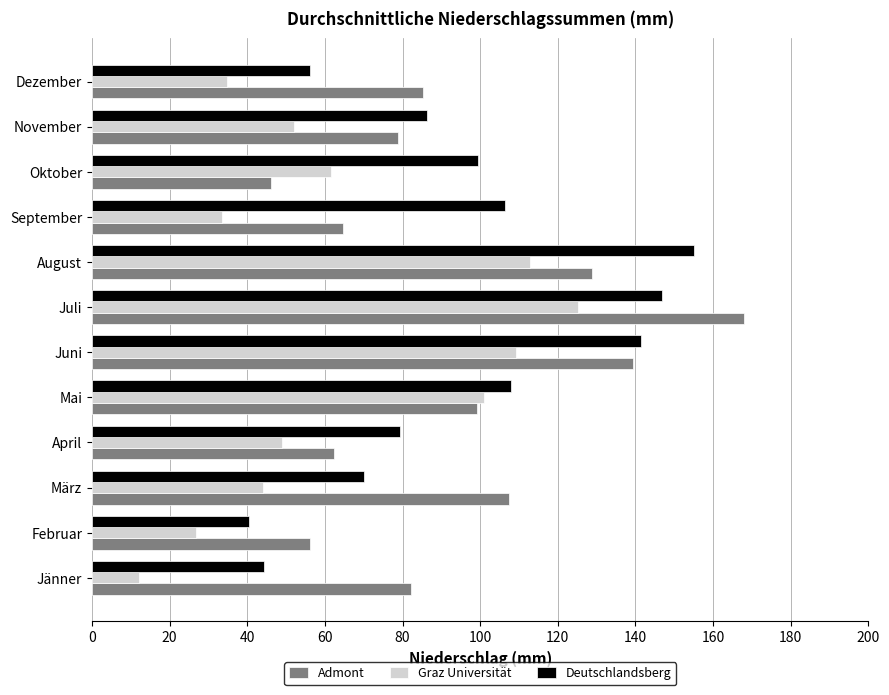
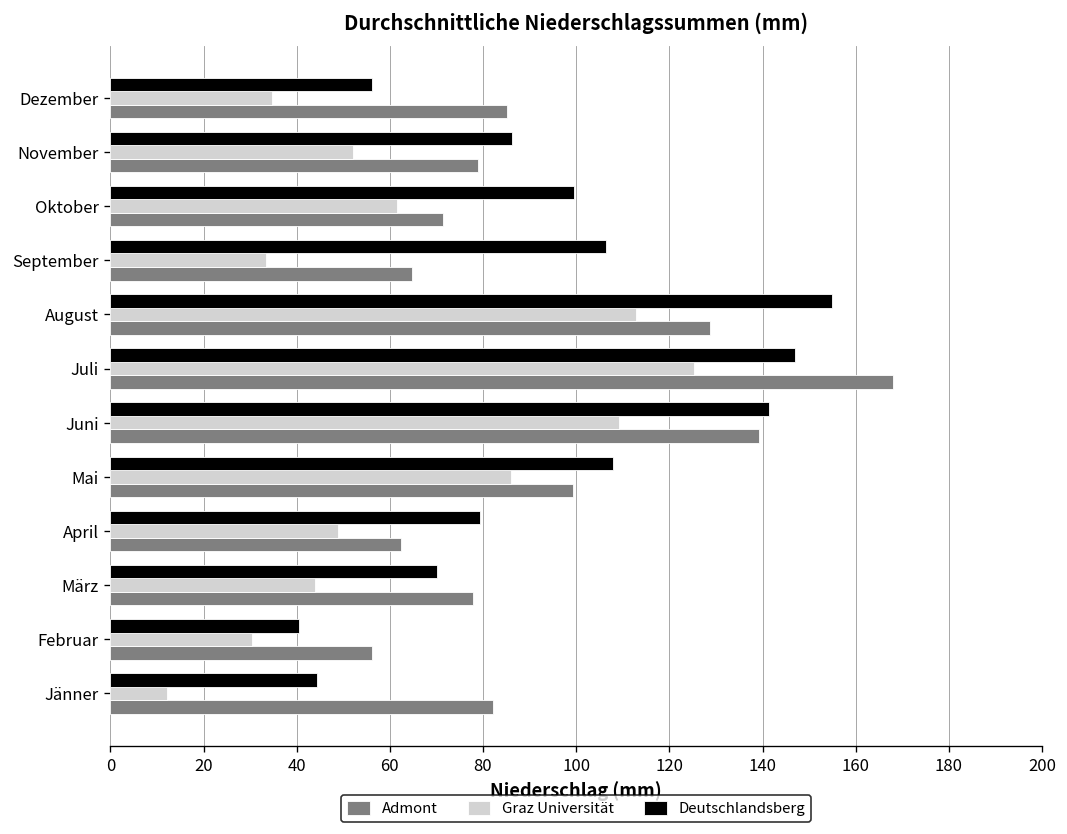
  {
    "Admont": {
      "Dezember": 85,
      "November": 79,
-     "Oktober": 46,
+     "Oktober": 71,
      "September": 65,
      "August": 129,
      "Juli": 168,
      "Juni": 139,
      "Mai": 99,
      "April": 62,
-     "März": 107,
+     "März": 78,
      "Februar": 56,
      "Jänner": 82
    },
    "Graz Universität": {
      "Dezember": 35,
      "November": 52,
      "Oktober": 62,
      "September": 33,
      "August": 113,
      "Juli": 125,
      "Juni": 109,
-     "Mai": 101,
+     "Mai": 86,
      "April": 49,
      "März": 44,
-     "Februar": 27,
+     "Februar": 30,
      "Jänner": 12
    },
    "Deutschlandsberg": {
      "Dezember": 56,
      "November": 86,
      "Oktober": 100,
      "September": 106,
      "August": 155,
      "Juli": 147,
      "Juni": 141,
      "Mai": 108,
      "April": 79,
      "März": 70,
      "Februar": 41,
      "Jänner": 44
    }
  }
